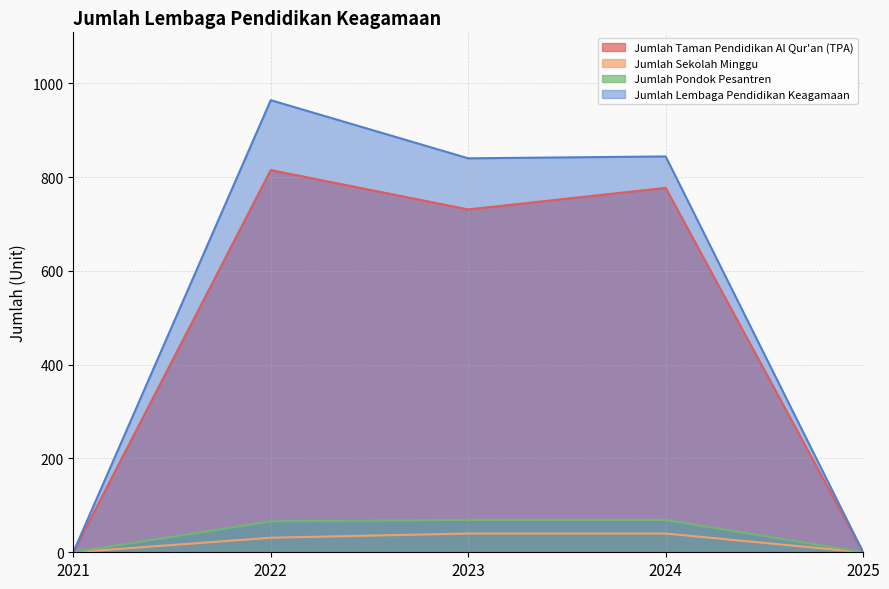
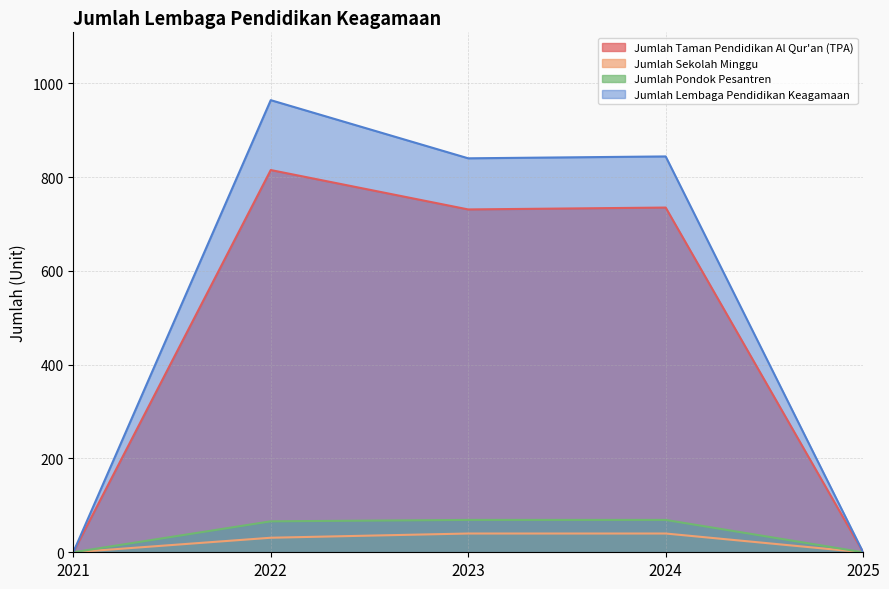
  {
    "Jumlah Taman Pendidikan Al Qur'an (TPA)": {
      "2022": 820,
      "2023": 730,
-     "2024": 780
+     "2024": 740
    },
    "Jumlah Sekolah Minggu": {
      "2022": 30,
      "2023": 40,
      "2024": 40
    },
    "Jumlah Pondok Pesantren": {
      "2022": 70,
      "2023": 70,
      "2024": 70
    },
    "Jumlah Lembaga Pendidikan Keagamaan": {
      "2022": 960,
      "2023": 840,
      "2024": 840
    }
  }
